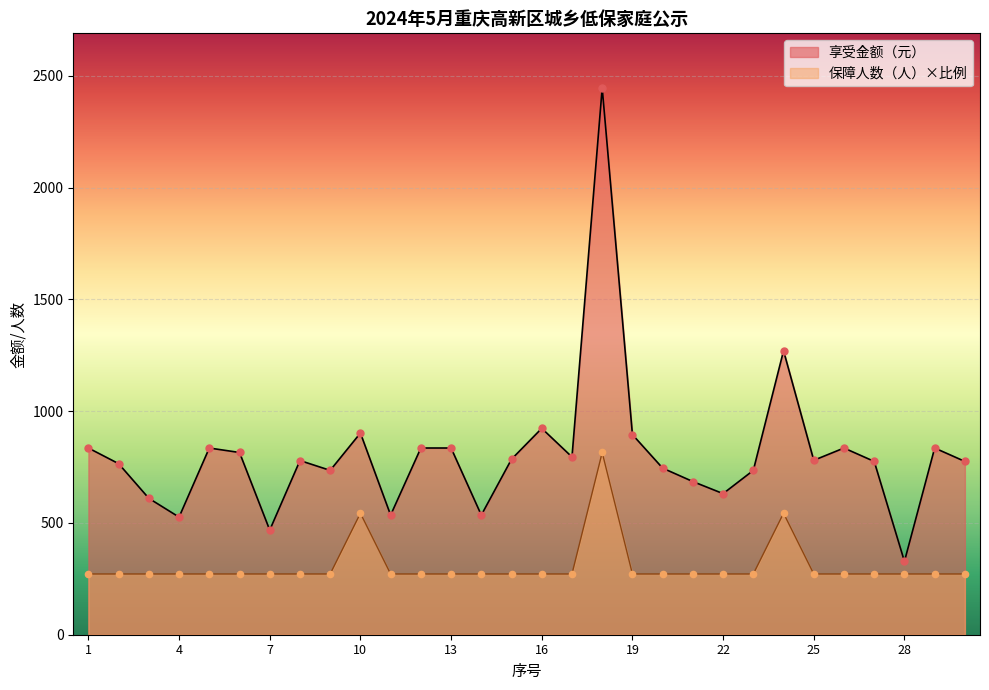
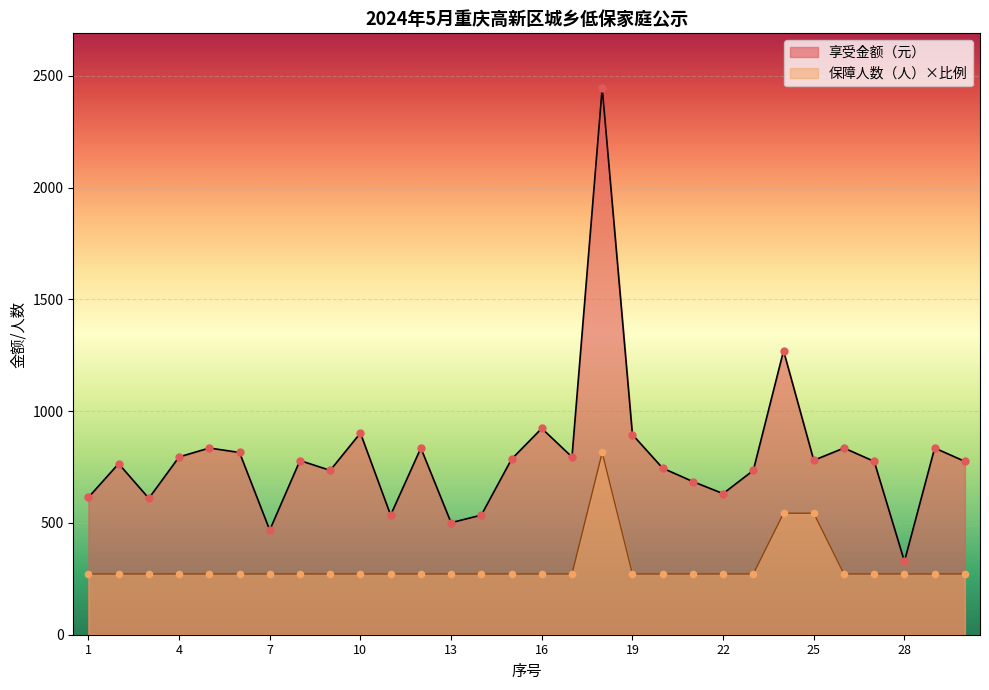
  {
    "享受金额（元）": {
-     "1": 840,
-     "4": 530,
+     "1": 610,
+     "4": 800,
      "7": 470,
      "10": 900,
-     "13": 840,
+     "13": 500,
      "16": 920,
      "19": 900,
      "22": 630,
      "25": 780,
      "28": 330
    },
    "保障人数（人）×比例": {
      "1": 270,
      "4": 270,
      "7": 270,
-     "10": 540,
+     "10": 270,
      "13": 270,
      "16": 270,
      "19": 270,
      "22": 270,
-     "25": 270,
+     "25": 540,
      "28": 270
    }
  }
